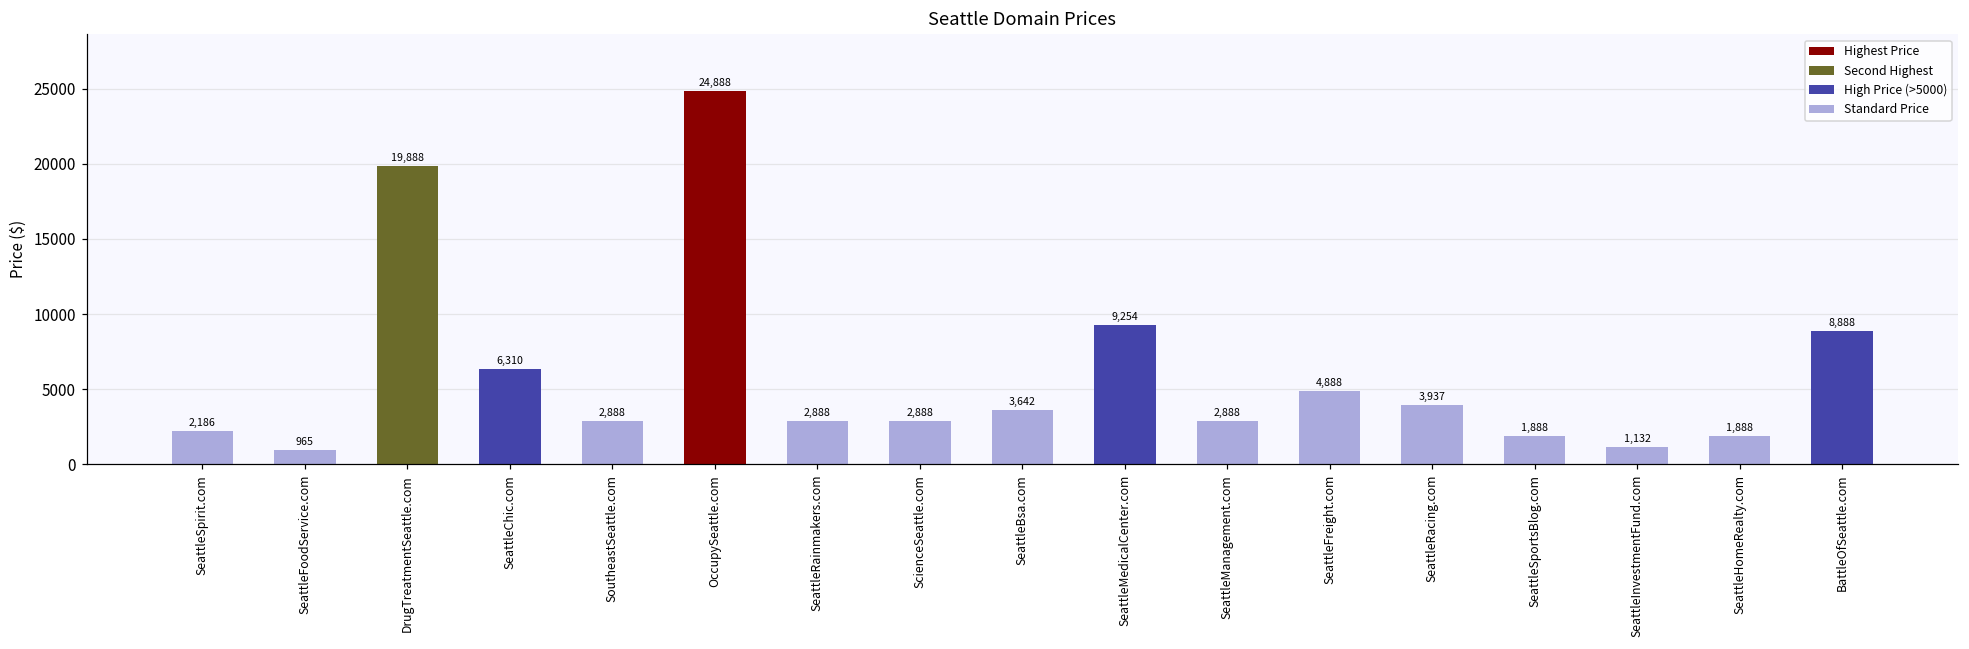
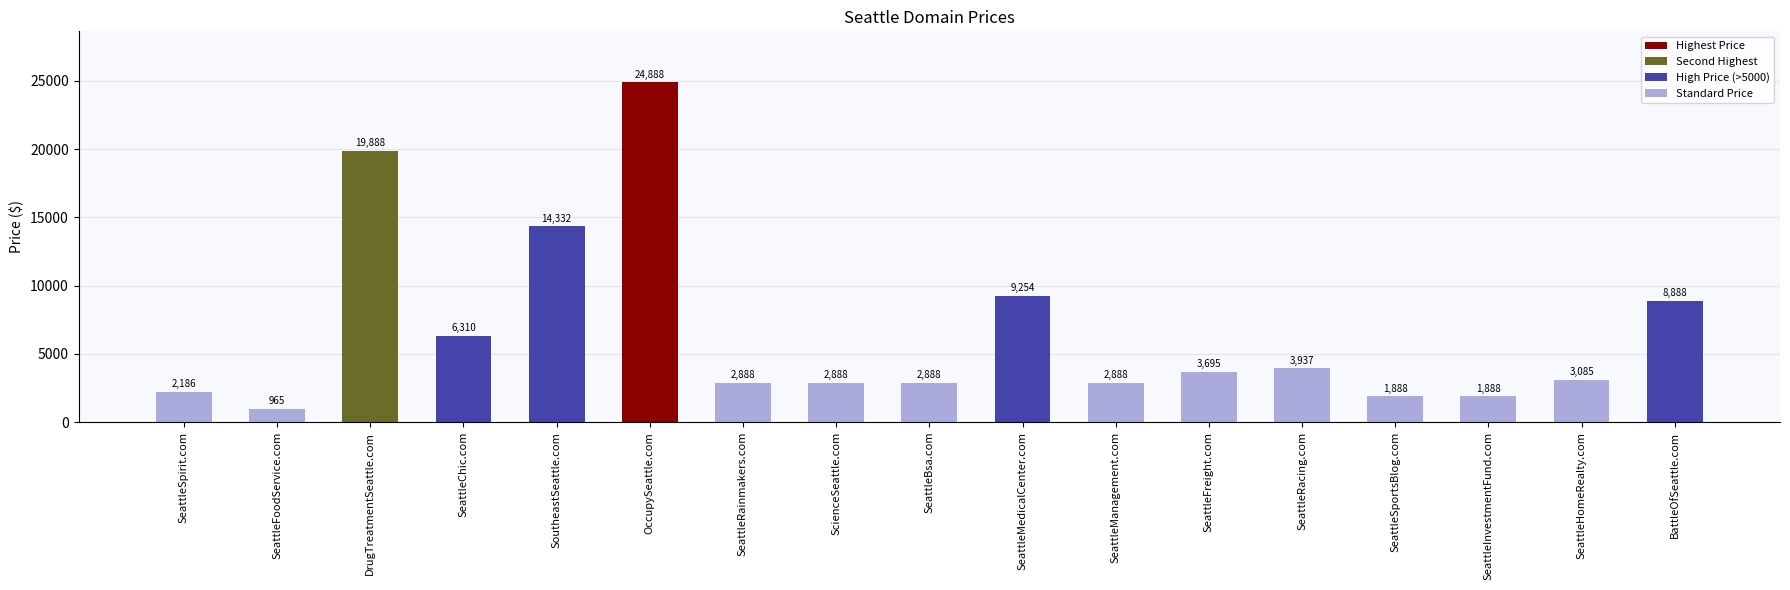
  {
    "SeattleSpirit.com": "2,186",
    "SeattleFoodService.com": "965",
    "DrugTreatmentSeattle.com": "19,888",
    "SeattleChic.com": "6,310",
-   "SoutheastSeattle.com": "2,888",
+   "SoutheastSeattle.com": "14,332",
    "OccupySeattle.com": "24,888",
    "SeattleRainmakers.com": "2,888",
    "ScienceSeattle.com": "2,888",
-   "SeattleBsa.com": "3,642",
+   "SeattleBsa.com": "2,888",
    "SeattleMedicalCenter.com": "9,254",
    "SeattleManagement.com": "2,888",
-   "SeattleFreight.com": "4,888",
+   "SeattleFreight.com": "3,695",
    "SeattleRacing.com": "3,937",
    "SeattleSportsBlog.com": "1,888",
-   "SeattleInvestmentFund.com": "1,132",
-   "SeattleHomeRealty.com": "1,888",
+   "SeattleInvestmentFund.com": "1,888",
+   "SeattleHomeRealty.com": "3,085",
    "BattleOfSeattle.com": "8,888"
  }
